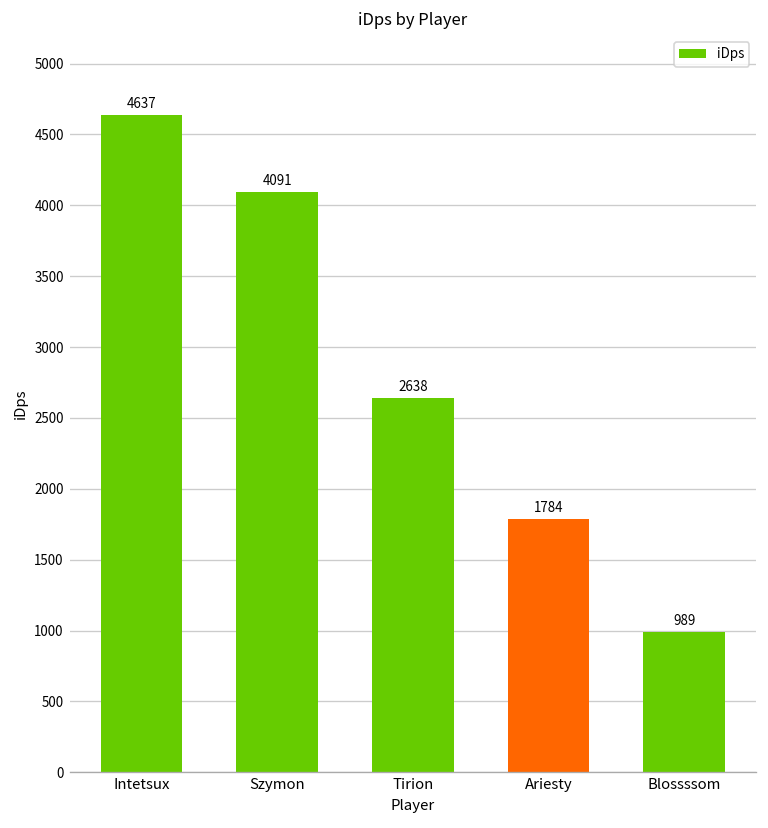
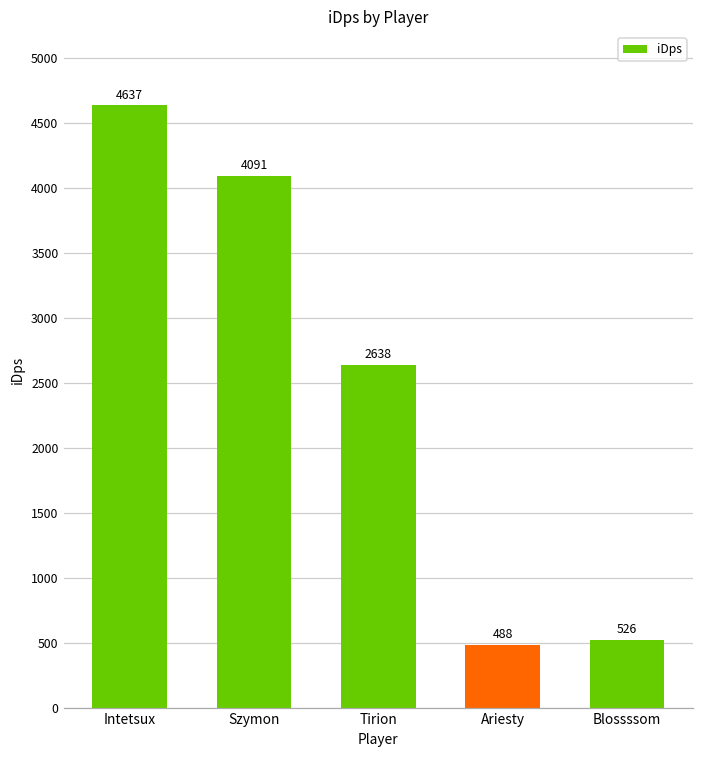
  {
    "Intetsux": 4637,
    "Szymon": 4091,
    "Tirion": 2638,
-   "Ariesty": 1784,
-   "Blossssom": 989
+   "Ariesty": 488,
+   "Blossssom": 526
  }
